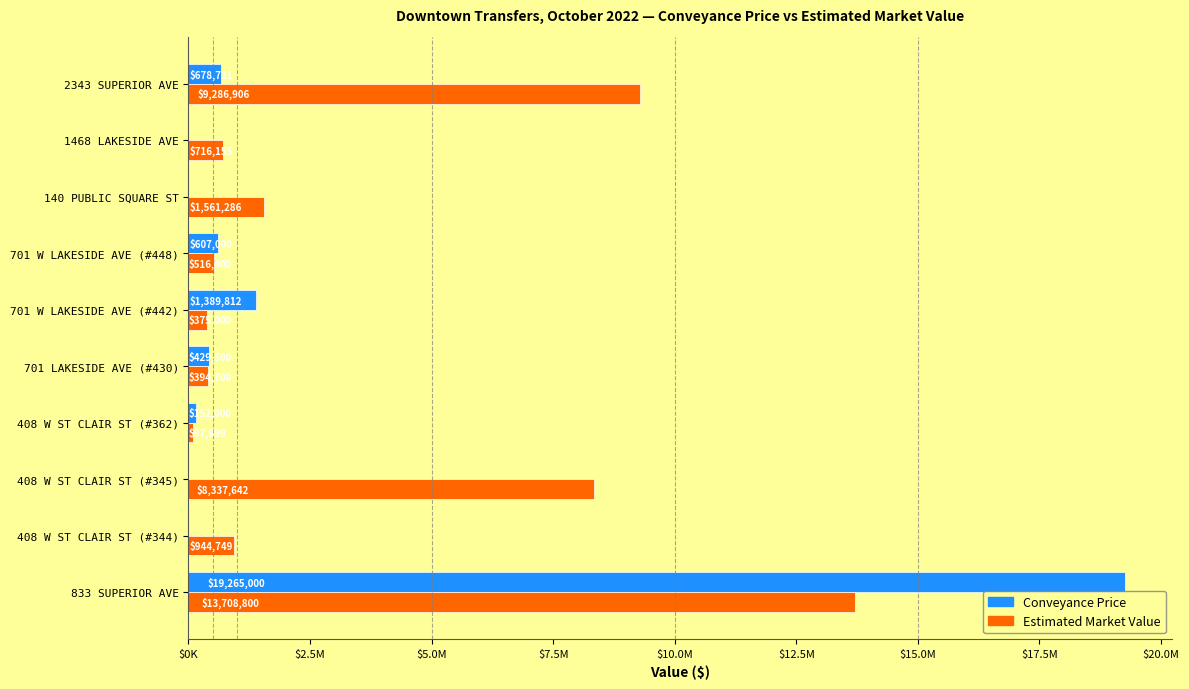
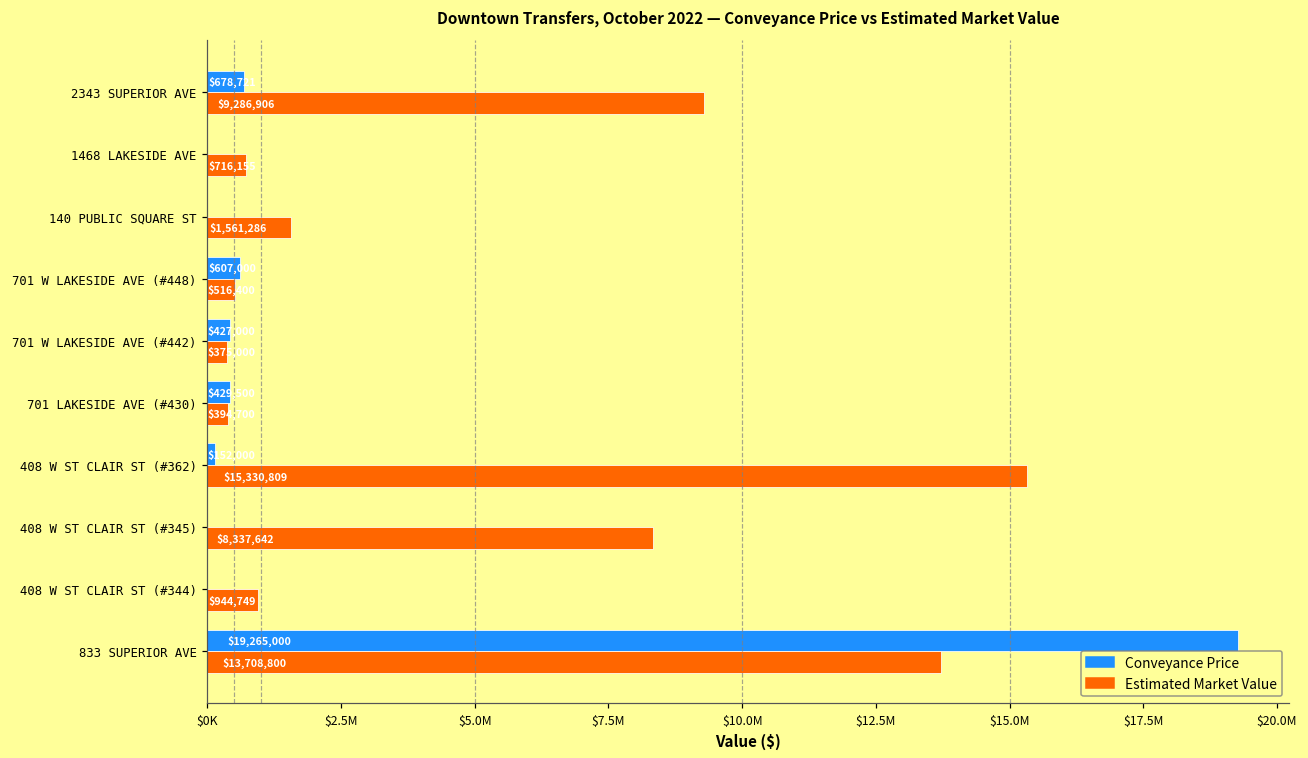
  {
    "Conveyance Price": {
      "2343 SUPERIOR AVE": "$678,721",
      "701 W LAKESIDE AVE (#448)": "$607,000",
-     "701 W LAKESIDE AVE (#442)": "$1,389,812",
+     "701 W LAKESIDE AVE (#442)": "$427,000",
      "701 LAKESIDE AVE (#430)": "$429,500",
      "408 W ST CLAIR ST (#362)": "$152,000",
      "833 SUPERIOR AVE": "$19,265,000"
    },
    "Estimated Market Value": {
      "2343 SUPERIOR AVE": "$9,286,906",
      "1468 LAKESIDE AVE": "$716,155",
      "140 PUBLIC SQUARE ST": "$1,561,286",
      "701 W LAKESIDE AVE (#448)": "$516,400",
      "701 W LAKESIDE AVE (#442)": "$375,000",
      "701 LAKESIDE AVE (#430)": "$394,700",
-     "408 W ST CLAIR ST (#362)": "$97,899",
+     "408 W ST CLAIR ST (#362)": "$15,330,809",
      "408 W ST CLAIR ST (#345)": "$8,337,642",
      "408 W ST CLAIR ST (#344)": "$944,749",
      "833 SUPERIOR AVE": "$13,708,800"
    }
  }
